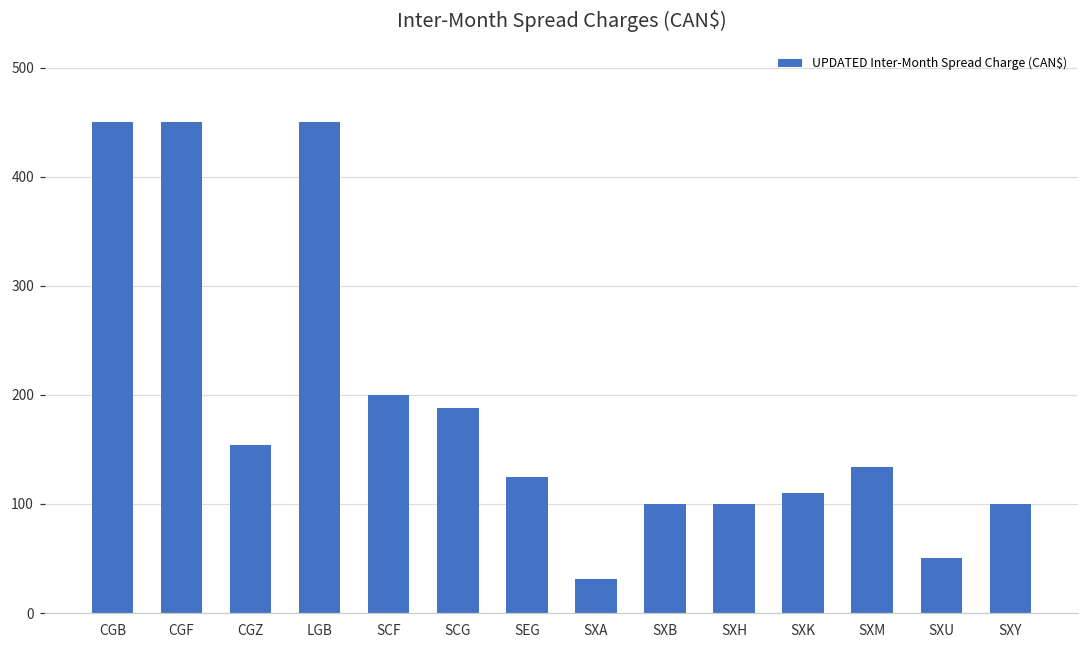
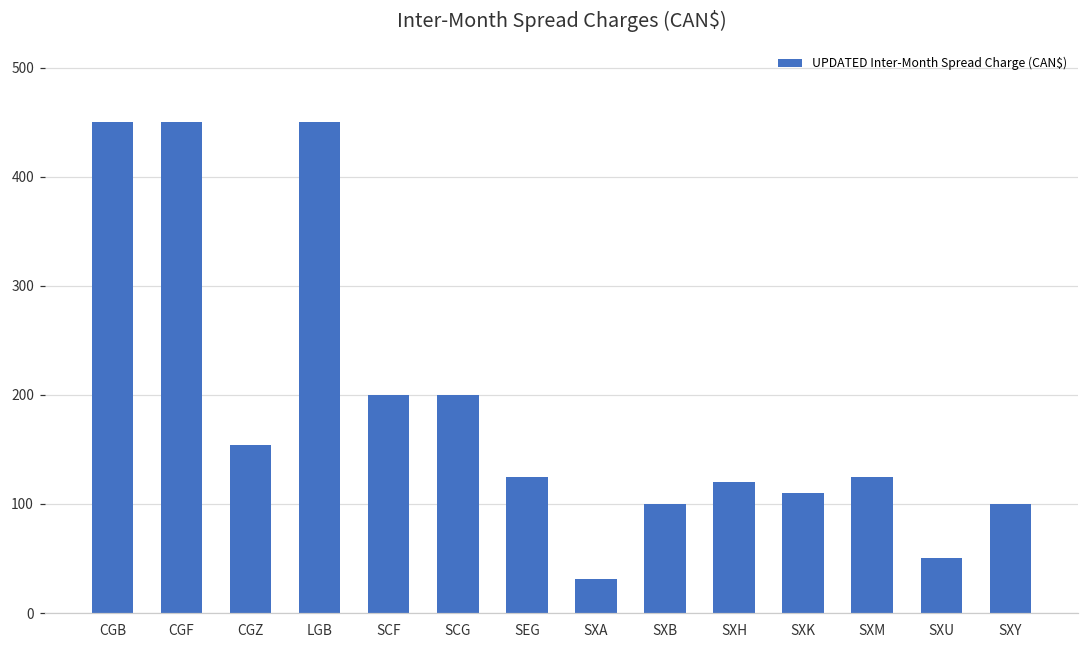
  {
    "CGB": 450,
    "CGF": 450,
    "CGZ": 150,
    "LGB": 450,
    "SCF": 200,
-   "SCG": 190,
+   "SCG": 200,
    "SEG": 130,
    "SXA": 30,
    "SXB": 100,
-   "SXH": 100,
+   "SXH": 120,
    "SXK": 110,
-   "SXM": 134,
+   "SXM": 125,
    "SXU": 50,
    "SXY": 100
  }
